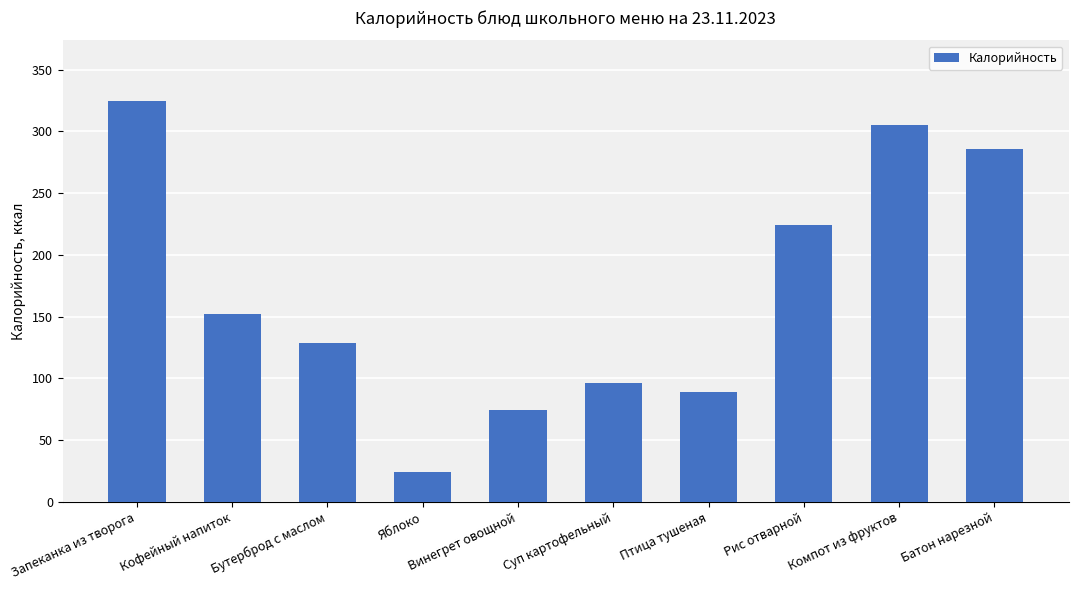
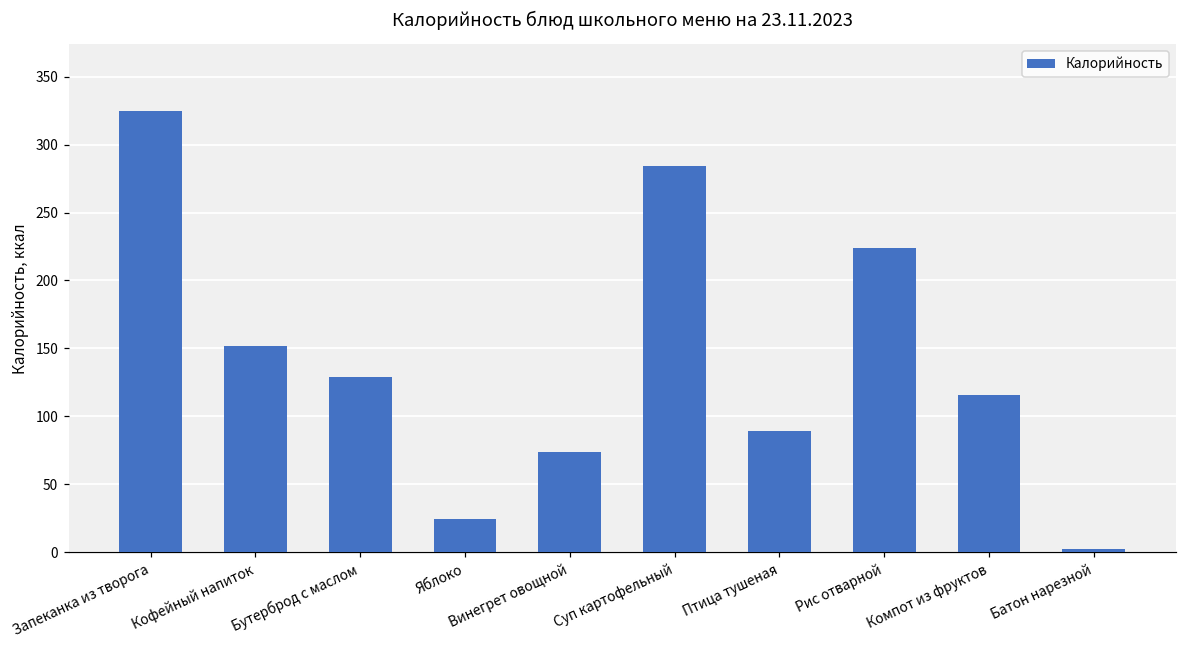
  {
    "Запеканка из творога": 325,
    "Кофейный напиток": 152,
    "Бутерброд с маслом": 129,
    "Яблоко": 24,
    "Винегрет овощной": 74,
-   "Суп картофельный": 96,
+   "Суп картофельный": 284,
    "Птица тушеная": 89,
    "Рис отварной": 224,
-   "Компот из фруктов": 306,
-   "Батон нарезной": 286
+   "Компот из фруктов": 116,
+   "Батон нарезной": 2
  }
